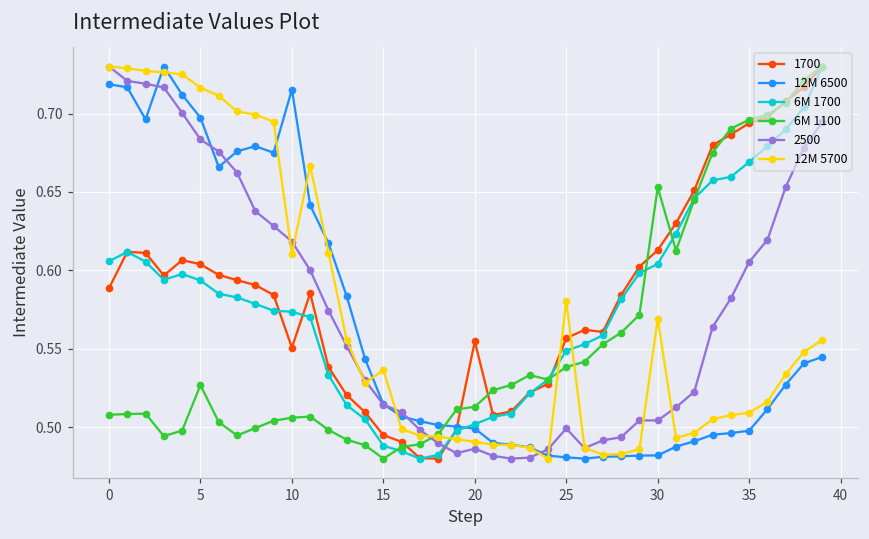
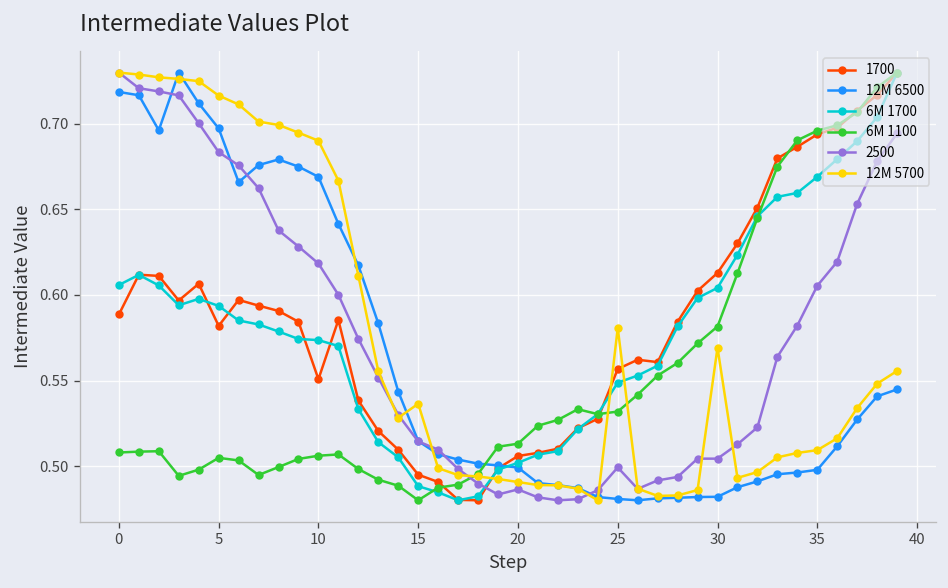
  {
    "1700": {
      "0": 0.589,
-     "5": 0.604,
+     "5": 0.582,
      "10": 0.551,
      "15": 0.495,
-     "20": 0.555,
+     "20": 0.506,
      "25": 0.557,
      "30": 0.613,
      "35": 0.694
    },
    "12M 6500": {
      "0": 0.719,
      "5": 0.697,
-     "10": 0.715,
+     "10": 0.669,
      "20": 0.499,
      "25": 0.481,
      "30": 0.482,
      "35": 0.498
    },
    "6M 1700": {
      "0": 0.606,
      "5": 0.594,
      "10": 0.574,
      "15": 0.488,
      "20": 0.502,
      "25": 0.549,
      "30": 0.604,
      "35": 0.669
    },
    "6M 1100": {
      "0": 0.508,
-     "5": 0.527,
+     "5": 0.505,
      "10": 0.506,
      "15": 0.480,
      "20": 0.513,
-     "25": 0.538,
-     "30": 0.653,
+     "25": 0.532,
+     "30": 0.582,
      "35": 0.696
    },
    "2500": {
      "5": 0.684,
      "10": 0.618,
      "20": 0.486,
      "25": 0.499,
      "30": 0.504,
      "35": 0.605
    },
    "12M 5700": {
      "5": 0.717,
-     "10": 0.611,
+     "10": 0.690,
      "15": 0.536,
      "20": 0.491,
      "25": 0.581,
      "30": 0.569,
      "35": 0.509
    }
  }
